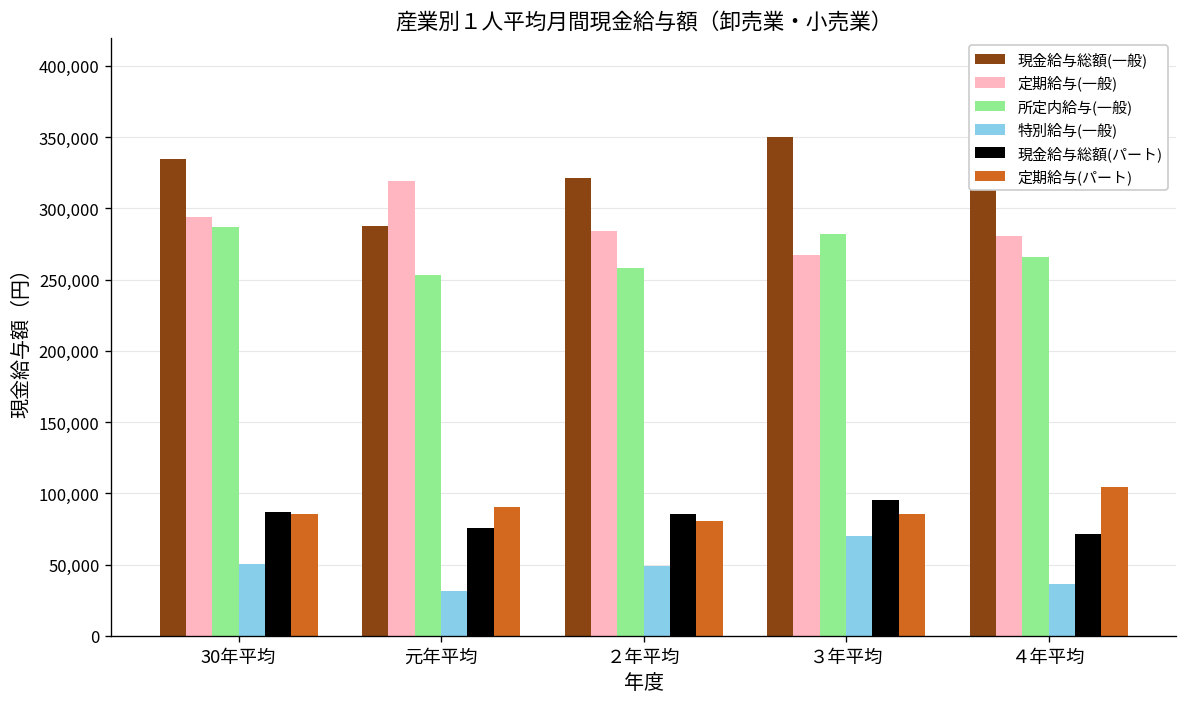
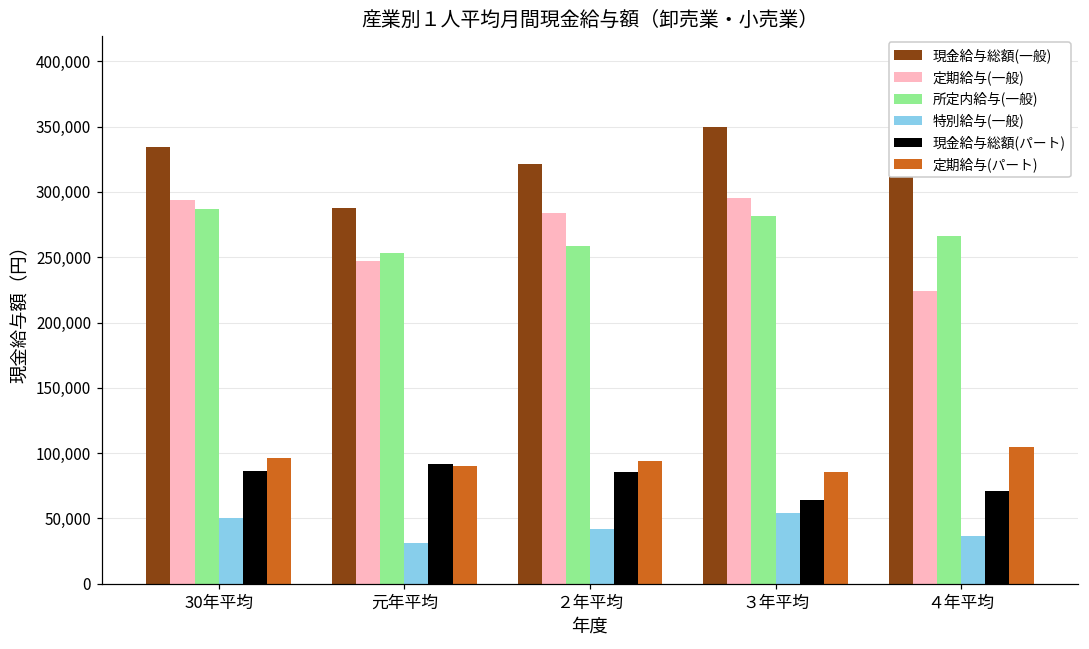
  {
    "現金給与総額(一般)": {
      "30年平均": "334,000",
      "元年平均": "287,000",
      "２年平均": "321,000",
      "３年平均": "350,000"
    },
    "定期給与(一般)": {
      "30年平均": "294,000",
-     "元年平均": "319,000",
+     "元年平均": "247,000",
      "２年平均": "284,000",
-     "３年平均": "267,000",
-     "４年平均": "280,000"
+     "３年平均": "295,000",
+     "４年平均": "224,000"
    },
    "所定内給与(一般)": {
      "30年平均": "287,000",
      "元年平均": "253,000",
      "２年平均": "258,000",
      "３年平均": "282,000",
      "４年平均": "266,000"
    },
    "特別給与(一般)": {
      "30年平均": "51,000",
      "元年平均": "32,000",
-     "２年平均": "49,000",
-     "３年平均": "70,000",
+     "２年平均": "42,000",
+     "３年平均": "54,000",
      "４年平均": "37,000"
    },
    "現金給与総額(パート)": {
      "30年平均": "87,000",
-     "元年平均": "76,000",
+     "元年平均": "92,000",
      "２年平均": "85,000",
-     "３年平均": "96,000",
+     "３年平均": "64,000",
      "４年平均": "71,000"
    },
    "定期給与(パート)": {
-     "30年平均": "86,000",
+     "30年平均": "96,000",
      "元年平均": "90,000",
-     "２年平均": "81,000",
+     "２年平均": "94,000",
      "３年平均": "85,000",
      "４年平均": "104,000"
    }
  }
